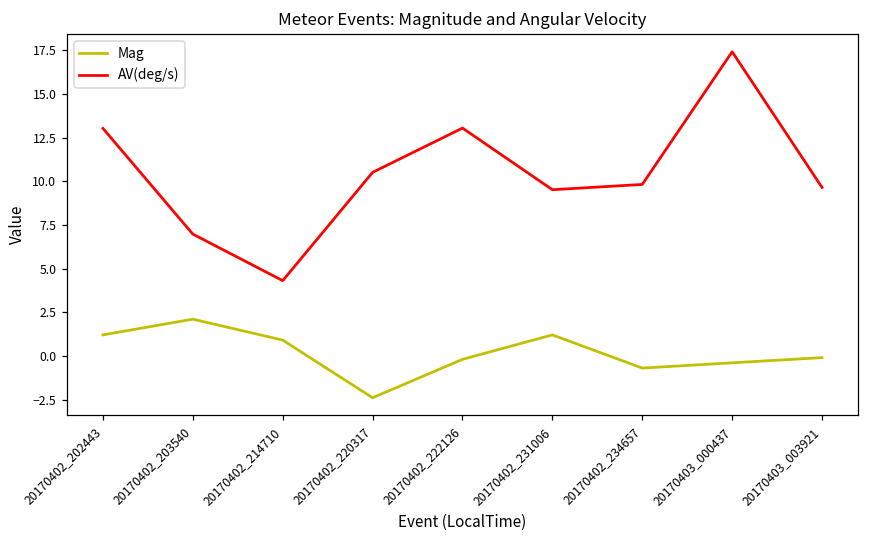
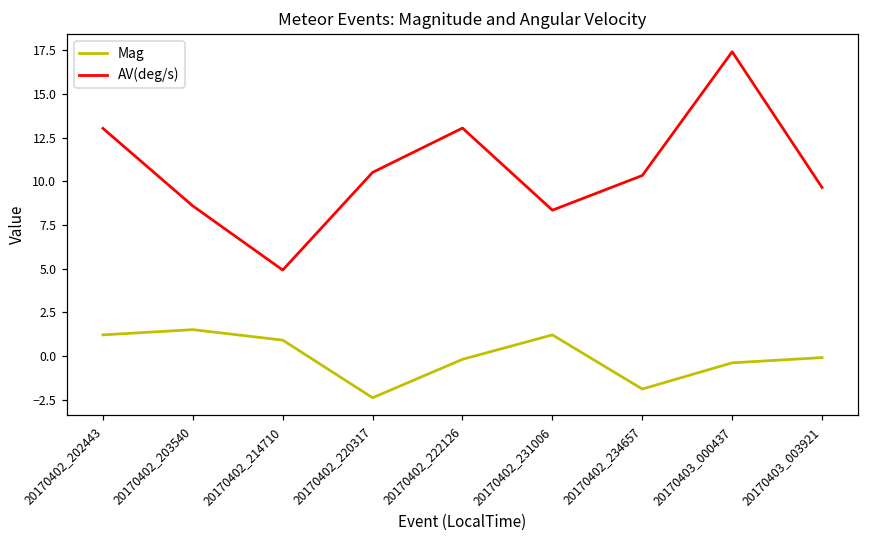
  {
    "Mag": {
      "20170402_202443": 1.2,
-     "20170402_203540": 2.1,
+     "20170402_203540": 1.5,
      "20170402_214710": 0.9,
      "20170402_220317": -2.4,
      "20170402_222126": -0.2,
      "20170402_231006": 1.2,
-     "20170402_234657": -0.7,
+     "20170402_234657": -1.9,
      "20170403_000437": -0.4,
      "20170403_003921": -0.1
    },
    "AV(deg/s)": {
      "20170402_202443": 13.0,
-     "20170402_203540": 7.0,
-     "20170402_214710": 4.3,
+     "20170402_203540": 8.6,
+     "20170402_214710": 4.9,
      "20170402_220317": 10.5,
      "20170402_222126": 13.0,
-     "20170402_231006": 9.5,
-     "20170402_234657": 9.8,
+     "20170402_231006": 8.3,
+     "20170402_234657": 10.3,
      "20170403_000437": 17.4,
      "20170403_003921": 9.6
    }
  }
